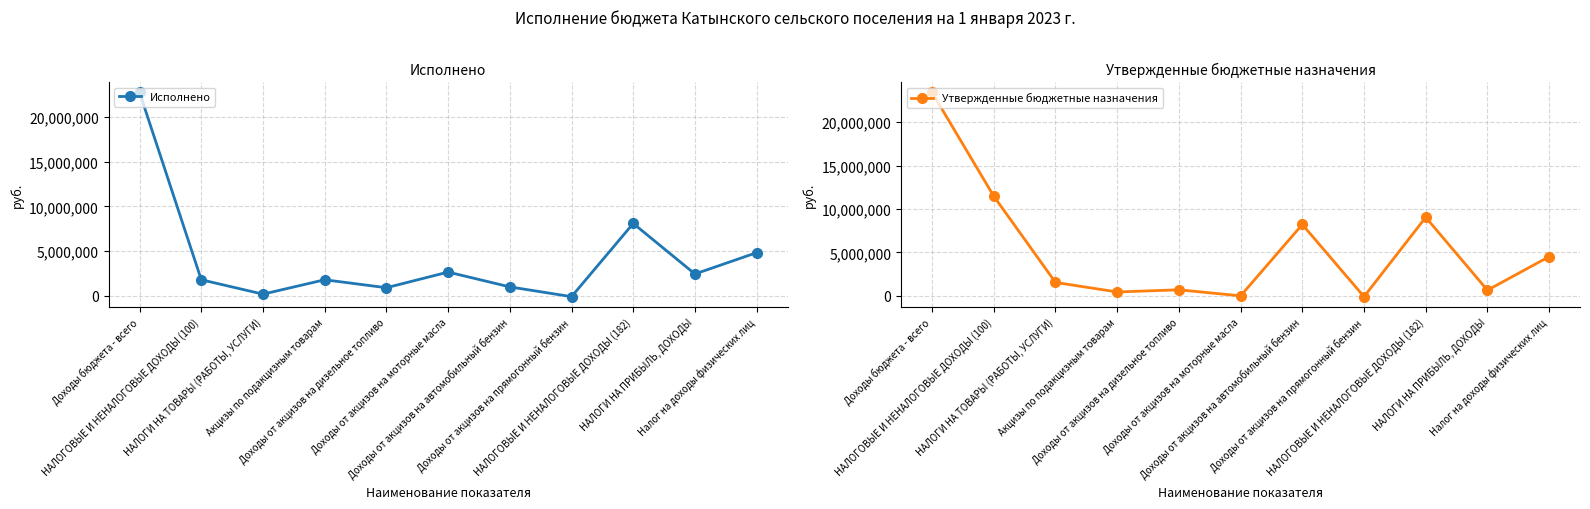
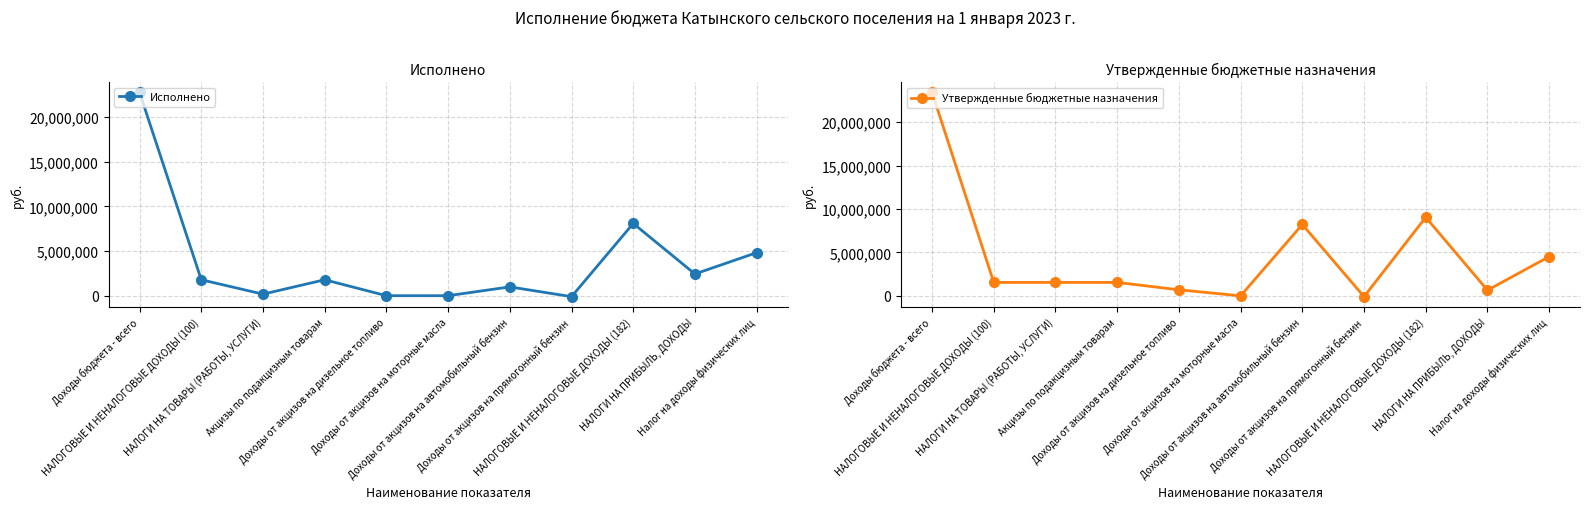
  {
    "Исполнено": {
      "НАЛОГОВЫЕ И НЕНАЛОГОВЫЕ ДОХОДЫ (100)": "2,000,000",
      "НАЛОГИ НА ТОВАРЫ (РАБОТЫ, УСЛУГИ)": "0",
      "Акцизы по подакцизным товарам": "2,000,000",
-     "Доходы от акцизов на дизельное топливо": "1,000,000",
-     "Доходы от акцизов на моторные масла": "3,000,000",
+     "Доходы от акцизов на дизельное топливо": "0",
+     "Доходы от акцизов на моторные масла": "0",
      "Доходы от акцизов на автомобильный бензин": "1,000,000",
      "Доходы от акцизов на прямогонный бензин": "0",
      "НАЛОГОВЫЕ И НЕНАЛОГОВЫЕ ДОХОДЫ (182)": "8,000,000",
      "НАЛОГИ НА ПРИБЫЛЬ, ДОХОДЫ": "2,000,000",
      "Налог на доходы физических лиц": "5,000,000"
    },
    "Утвержденные бюджетные назначения": {
-     "НАЛОГОВЫЕ И НЕНАЛОГОВЫЕ ДОХОДЫ (100)": "11,000,000",
+     "НАЛОГОВЫЕ И НЕНАЛОГОВЫЕ ДОХОДЫ (100)": "2,000,000",
      "НАЛОГИ НА ТОВАРЫ (РАБОТЫ, УСЛУГИ)": "2,000,000",
-     "Акцизы по подакцизным товарам": "0",
+     "Акцизы по подакцизным товарам": "2,000,000",
      "Доходы от акцизов на дизельное топливо": "1,000,000",
      "Доходы от акцизов на моторные масла": "0",
      "Доходы от акцизов на автомобильный бензин": "8,000,000",
      "Доходы от акцизов на прямогонный бензин": "0",
      "НАЛОГОВЫЕ И НЕНАЛОГОВЫЕ ДОХОДЫ (182)": "9,000,000",
      "НАЛОГИ НА ПРИБЫЛЬ, ДОХОДЫ": "1,000,000",
      "Налог на доходы физических лиц": "5,000,000"
    }
  }
